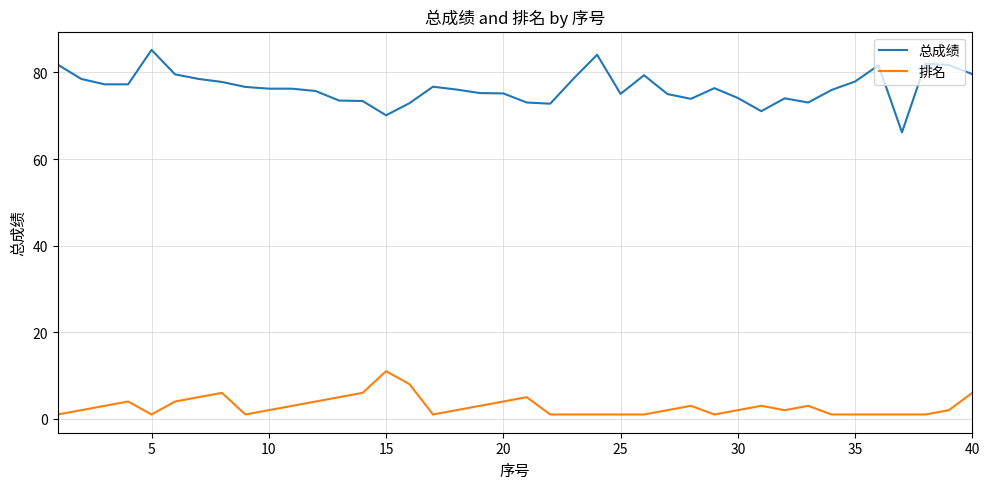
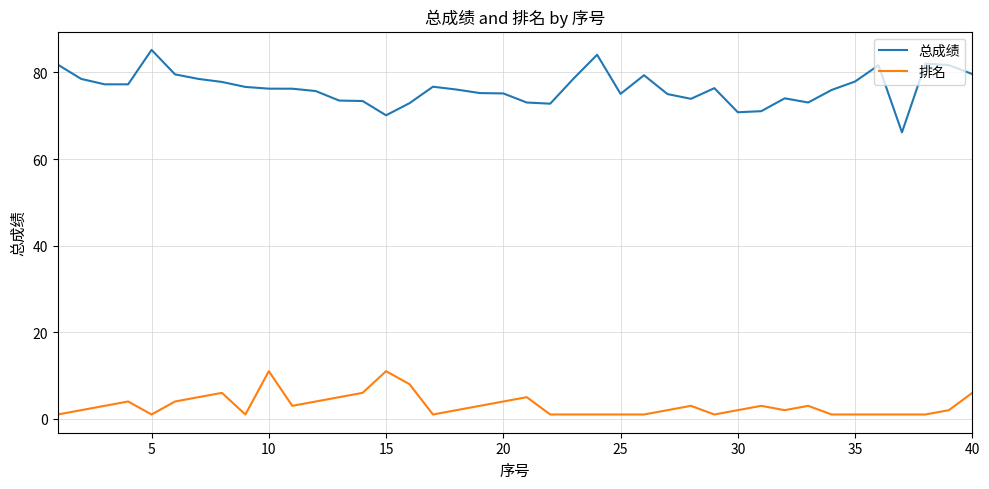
  {
    "总成绩": {
      "5": 85,
      "10": 76,
      "15": 70,
      "20": 75,
      "25": 75,
-     "30": 74,
+     "30": 71,
      "35": 78,
      "40": 80
    },
    "排名": {
      "5": 1,
-     "10": 2,
+     "10": 11,
      "15": 11,
      "20": 4,
      "25": 1,
      "30": 2,
      "35": 1,
      "40": 6
    }
  }
